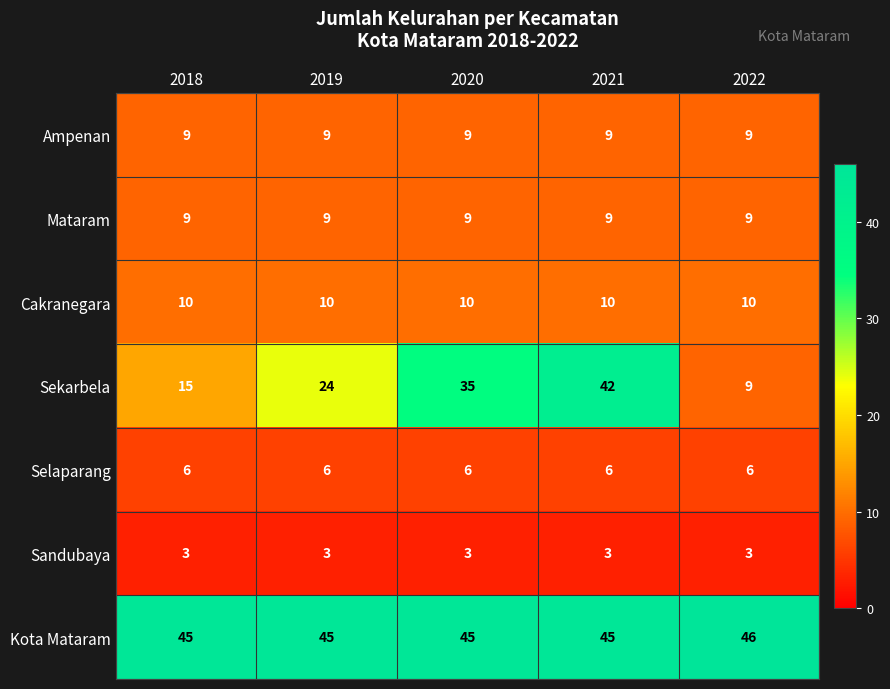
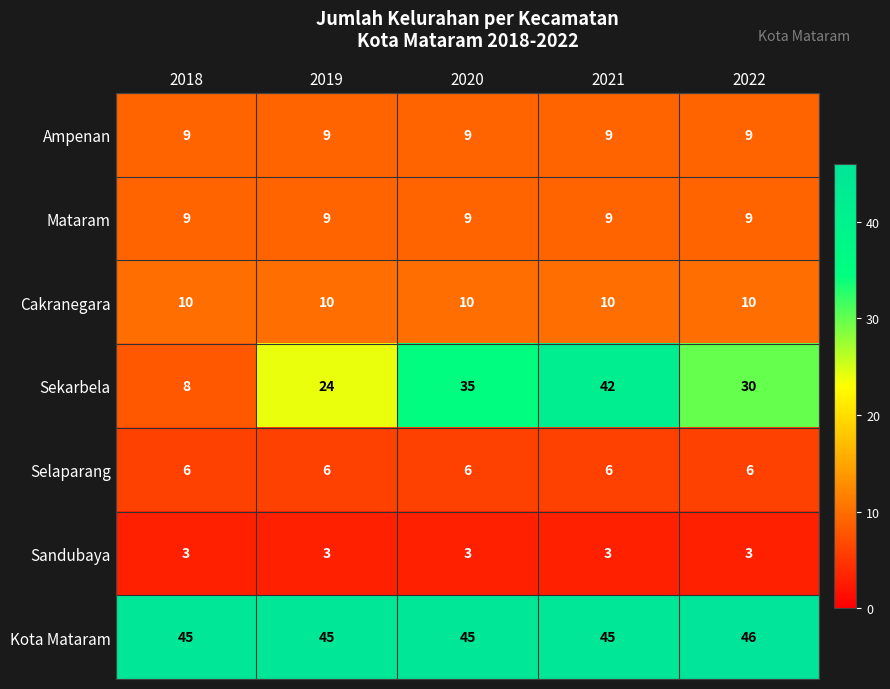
  {
    "Ampenan": {
      "2018": 9,
      "2019": 9,
      "2020": 9,
      "2021": 9,
      "2022": 9
    },
    "Mataram": {
      "2018": 9,
      "2019": 9,
      "2020": 9,
      "2021": 9,
      "2022": 9
    },
    "Cakranegara": {
      "2018": 10,
      "2019": 10,
      "2020": 10,
      "2021": 10,
      "2022": 10
    },
    "Sekarbela": {
-     "2018": 15,
+     "2018": 8,
      "2019": 24,
      "2020": 35,
      "2021": 42,
-     "2022": 9
+     "2022": 30
    },
    "Selaparang": {
      "2018": 6,
      "2019": 6,
      "2020": 6,
      "2021": 6,
      "2022": 6
    },
    "Sandubaya": {
      "2018": 3,
      "2019": 3,
      "2020": 3,
      "2021": 3,
      "2022": 3
    },
    "Kota Mataram": {
      "2018": 45,
      "2019": 45,
      "2020": 45,
      "2021": 45,
      "2022": 46
    }
  }
